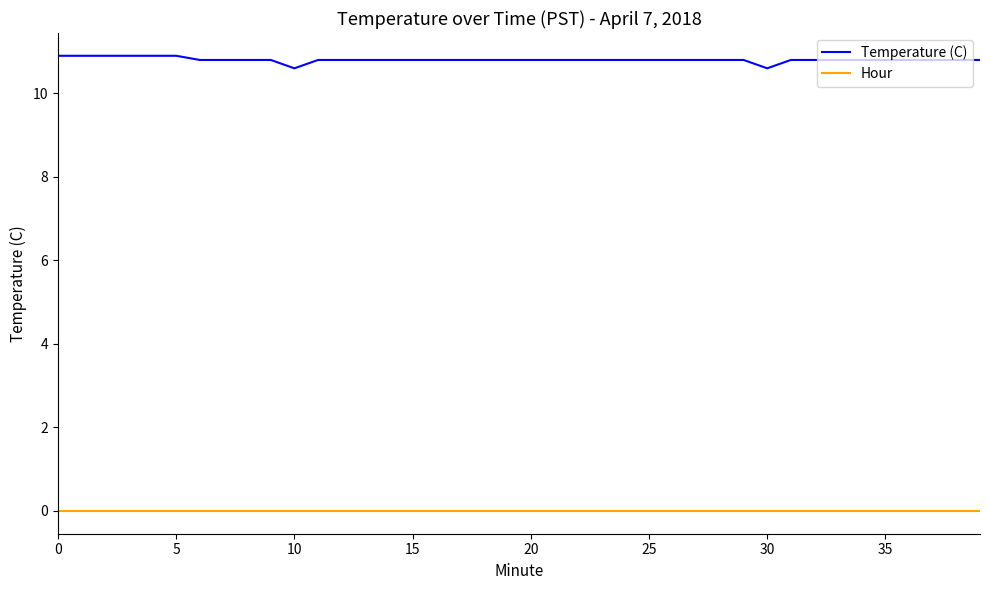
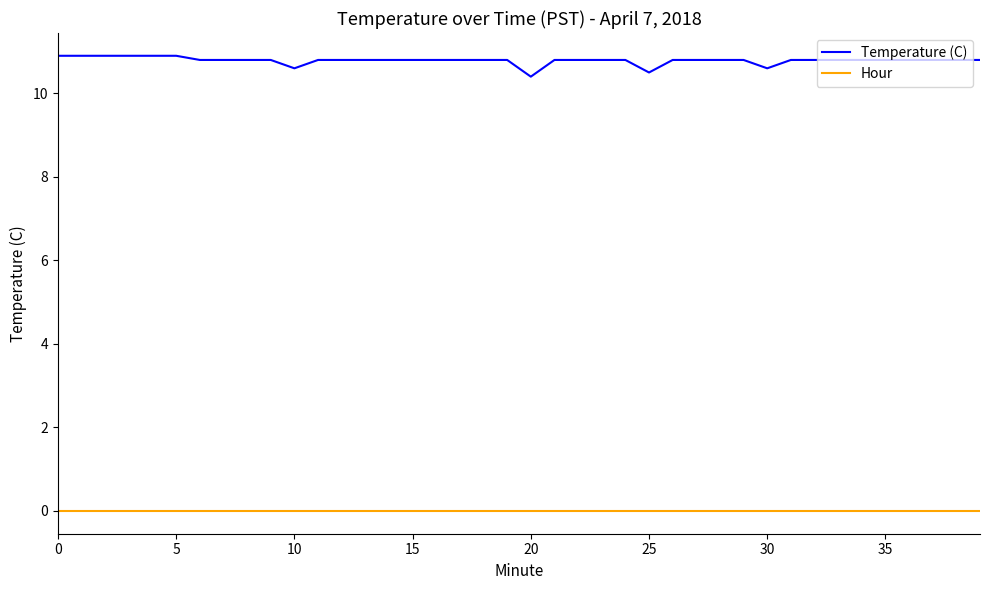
  {
    "Temperature (C)": {
      "0": 10.9,
      "5": 10.9,
      "10": 10.6,
      "15": 10.8,
-     "20": 10.8,
-     "25": 10.8,
+     "20": 10.4,
+     "25": 10.5,
      "30": 10.6
    },
    "Hour": {
      "0": 0.0,
      "5": 0.0,
      "10": 0.0,
      "15": 0.0,
      "20": 0.0,
      "25": 0.0,
      "30": 0.0,
      "35": 0.0
    }
  }
